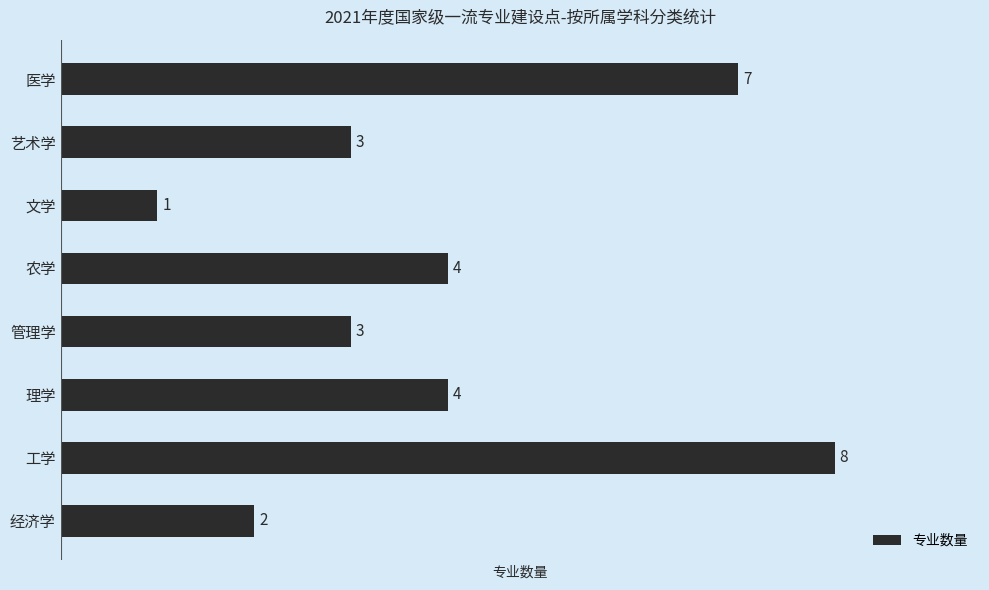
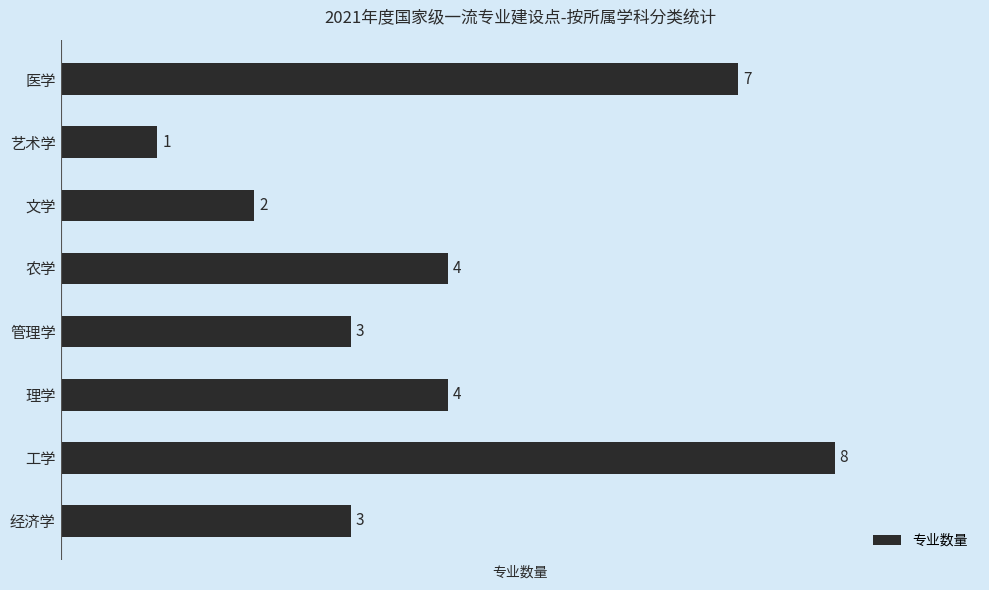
  {
    "医学": 7,
-   "艺术学": 3,
-   "文学": 1,
+   "艺术学": 1,
+   "文学": 2,
    "农学": 4,
    "管理学": 3,
    "理学": 4,
    "工学": 8,
-   "经济学": 2
+   "经济学": 3
  }
